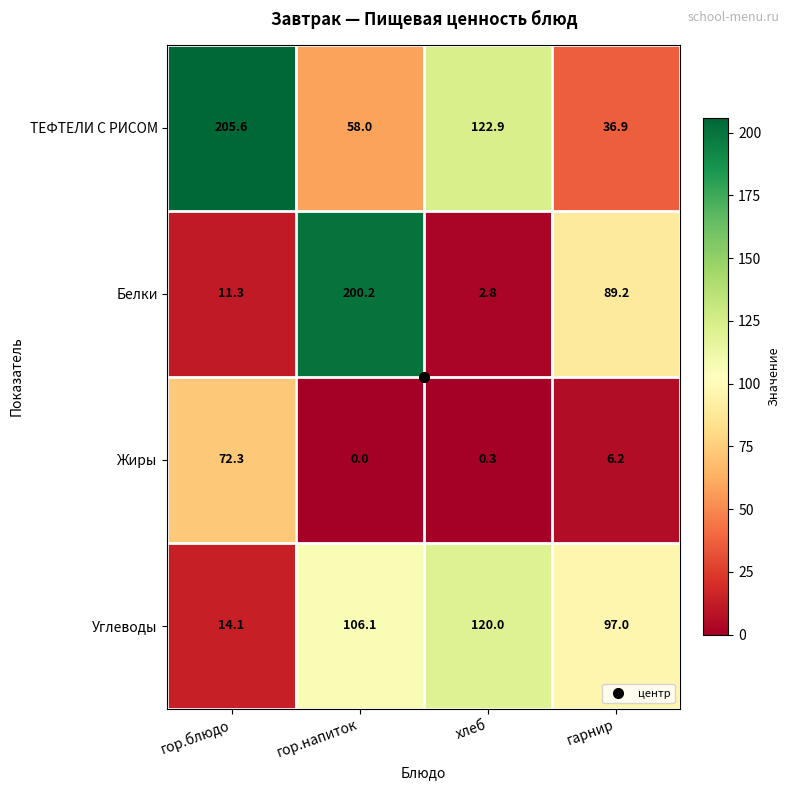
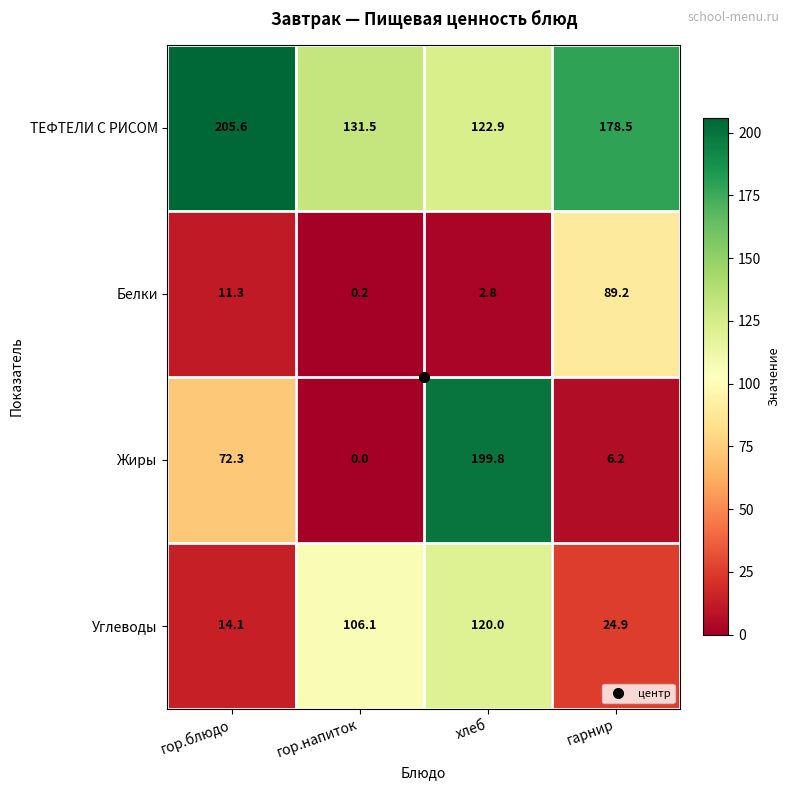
  {
    "ТЕФТЕЛИ С РИСОМ": {
      "гор.блюдо": 205.6,
-     "гор.напиток": 58.0,
+     "гор.напиток": 131.5,
      "хлеб": 122.9,
-     "гарнир": 36.9
+     "гарнир": 178.5
    },
    "Белки": {
      "гор.блюдо": 11.3,
-     "гор.напиток": 200.2,
+     "гор.напиток": 0.2,
      "хлеб": 2.8,
      "гарнир": 89.2
    },
    "Жиры": {
      "гор.блюдо": 72.3,
      "гор.напиток": 0.0,
-     "хлеб": 0.3,
+     "хлеб": 199.8,
      "гарнир": 6.2
    },
    "Углеводы": {
      "гор.блюдо": 14.1,
      "гор.напиток": 106.1,
      "хлеб": 120.0,
-     "гарнир": 97.0
+     "гарнир": 24.9
    }
  }
